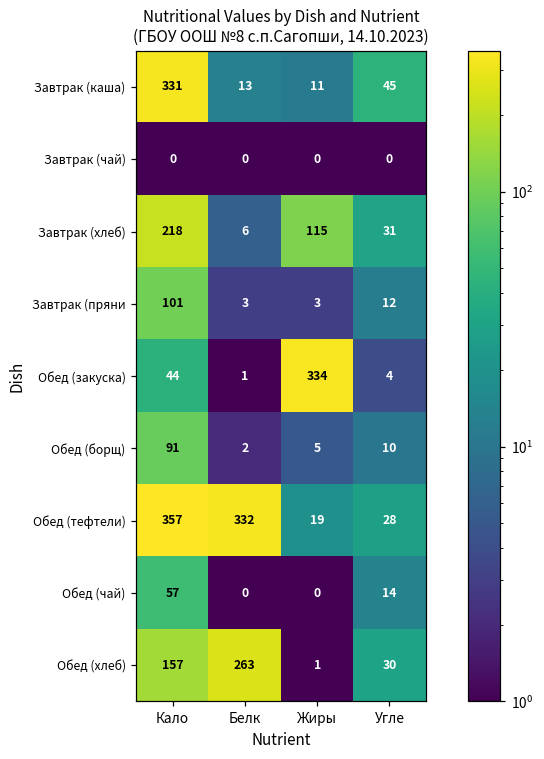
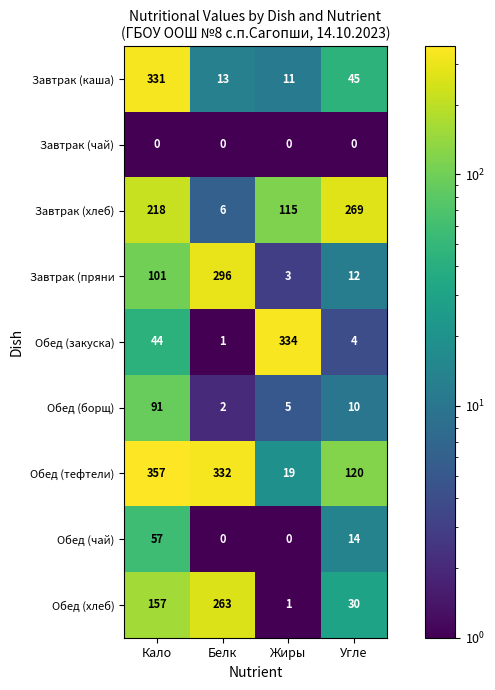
  {
    "Завтрак (каша)": {
      "Кало": 331,
      "Белк": 13,
      "Жиры": 11,
      "Угле": 45
    },
    "Завтрак (чай)": {
      "Кало": 0,
      "Белк": 0,
      "Жиры": 0,
      "Угле": 0
    },
    "Завтрак (хлеб)": {
      "Кало": 218,
      "Белк": 6,
      "Жиры": 115,
-     "Угле": 31
+     "Угле": 269
    },
    "Завтрак (пряни": {
      "Кало": 101,
-     "Белк": 3,
+     "Белк": 296,
      "Жиры": 3,
      "Угле": 12
    },
    "Обед (закуска)": {
      "Кало": 44,
      "Белк": 1,
      "Жиры": 334,
      "Угле": 4
    },
    "Обед (борщ)": {
      "Кало": 91,
      "Белк": 2,
      "Жиры": 5,
      "Угле": 10
    },
    "Обед (тефтели)": {
      "Кало": 357,
      "Белк": 332,
      "Жиры": 19,
-     "Угле": 28
+     "Угле": 120
    },
    "Обед (чай)": {
      "Кало": 57,
      "Белк": 0,
      "Жиры": 0,
      "Угле": 14
    },
    "Обед (хлеб)": {
      "Кало": 157,
      "Белк": 263,
      "Жиры": 1,
      "Угле": 30
    }
  }
